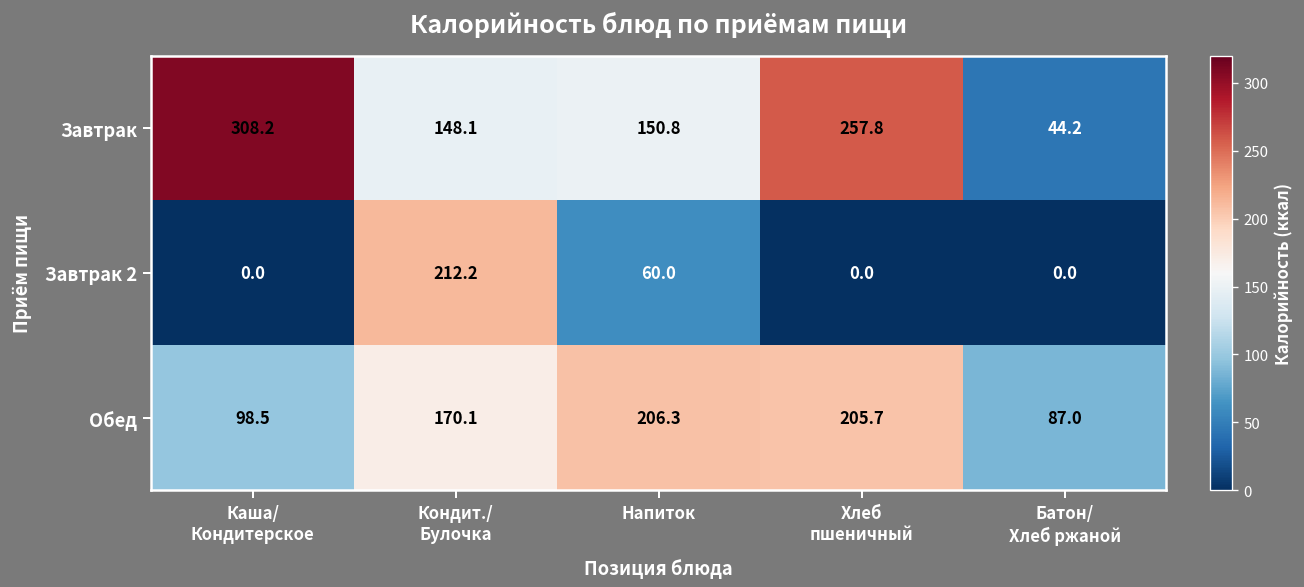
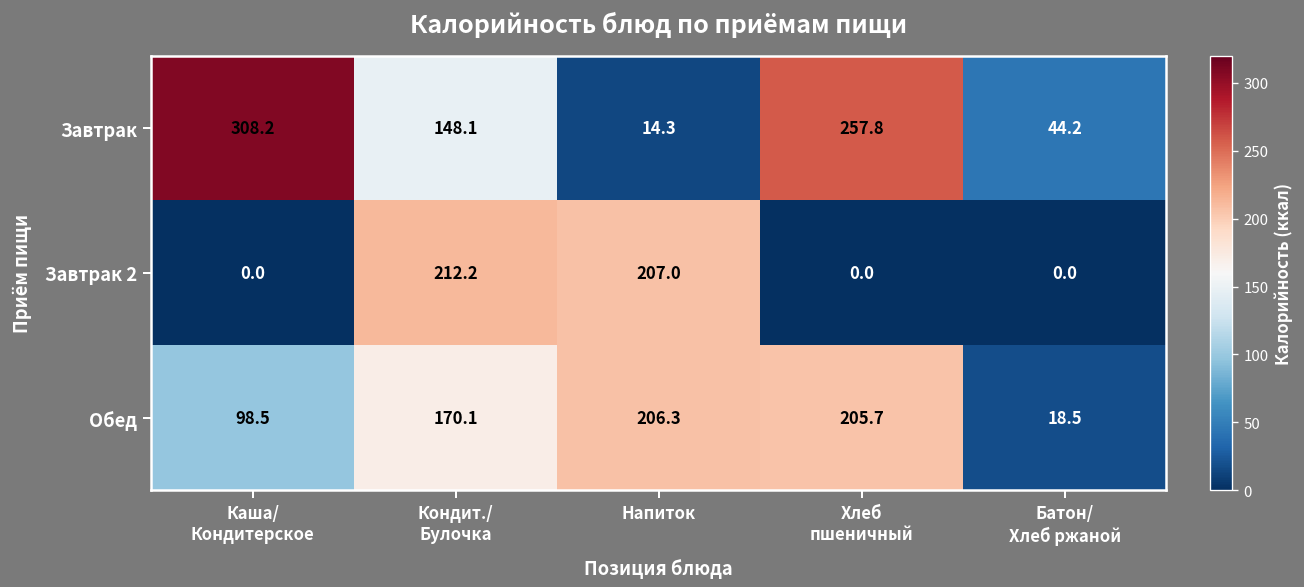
  {
    "Завтрак": {
      "Каша/ Кондитерское": 308.2,
      "Кондит./ Булочка": 148.1,
-     "Напиток": 150.8,
+     "Напиток": 14.3,
      "Хлеб пшеничный": 257.8,
      "Батон/ Хлеб ржаной": 44.2
    },
    "Завтрак 2": {
      "Каша/ Кондитерское": 0.0,
      "Кондит./ Булочка": 212.2,
-     "Напиток": 60.0,
+     "Напиток": 207.0,
      "Хлеб пшеничный": 0.0,
      "Батон/ Хлеб ржаной": 0.0
    },
    "Обед": {
      "Каша/ Кондитерское": 98.5,
      "Кондит./ Булочка": 170.1,
      "Напиток": 206.3,
      "Хлеб пшеничный": 205.7,
-     "Батон/ Хлеб ржаной": 87.0
+     "Батон/ Хлеб ржаной": 18.5
    }
  }
